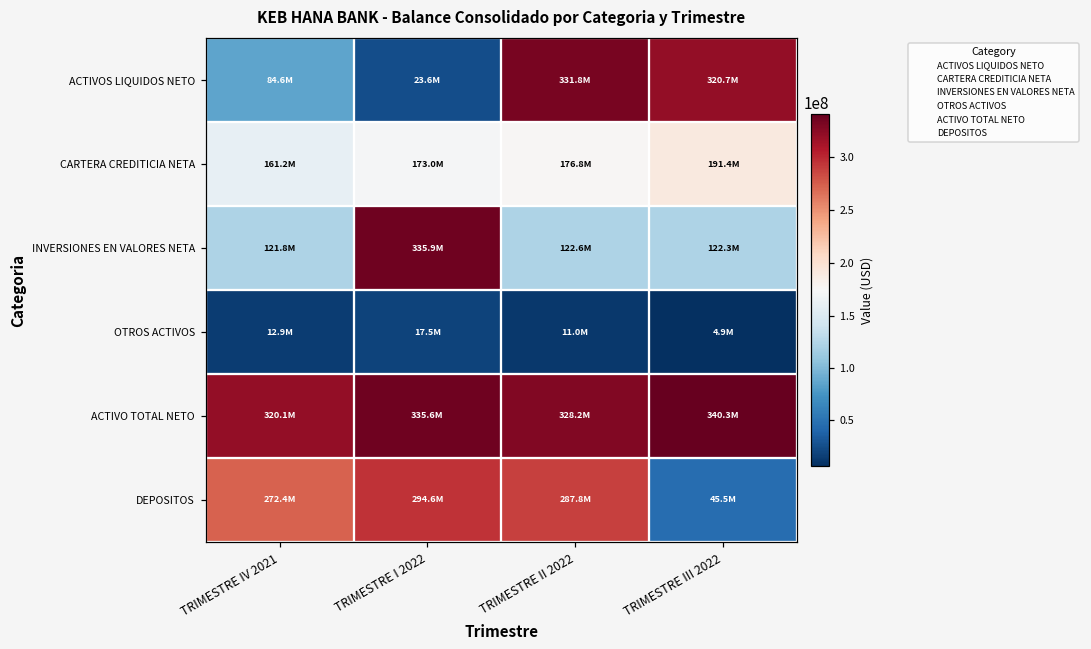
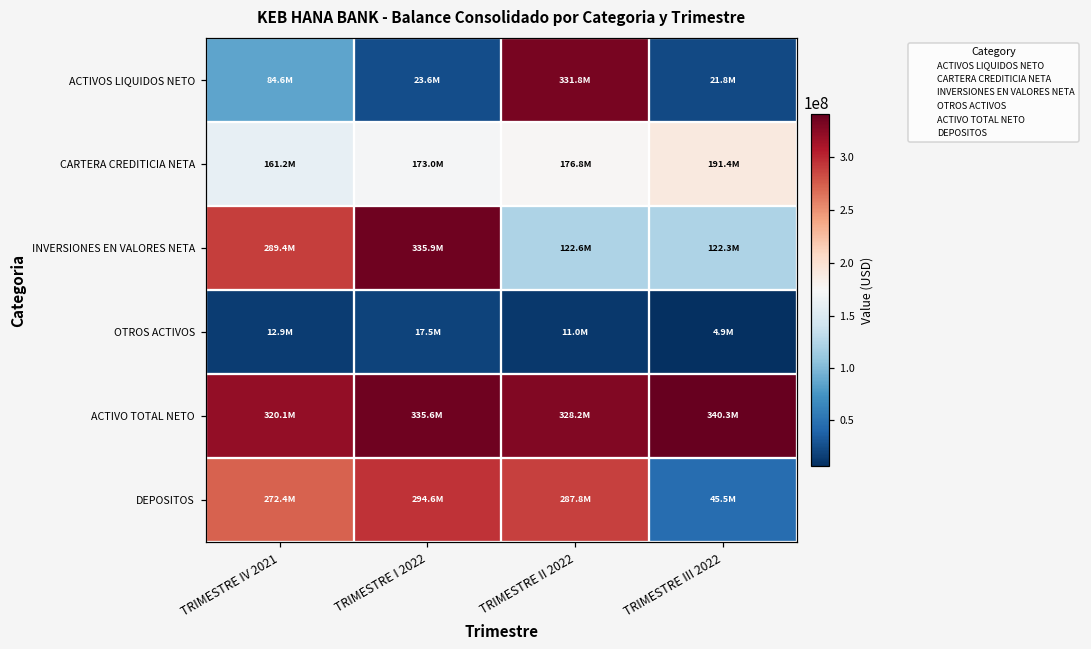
  {
    "ACTIVOS LIQUIDOS NETO": {
      "TRIMESTRE IV 2021": "84.6M",
      "TRIMESTRE I 2022": "23.6M",
      "TRIMESTRE II 2022": "331.8M",
-     "TRIMESTRE III 2022": "320.7M"
+     "TRIMESTRE III 2022": "21.8M"
    },
    "CARTERA CREDITICIA NETA": {
      "TRIMESTRE IV 2021": "161.2M",
      "TRIMESTRE I 2022": "173.0M",
      "TRIMESTRE II 2022": "176.8M",
      "TRIMESTRE III 2022": "191.4M"
    },
    "INVERSIONES EN VALORES NETA": {
-     "TRIMESTRE IV 2021": "121.8M",
+     "TRIMESTRE IV 2021": "289.4M",
      "TRIMESTRE I 2022": "335.9M",
      "TRIMESTRE II 2022": "122.6M",
      "TRIMESTRE III 2022": "122.3M"
    },
    "OTROS ACTIVOS": {
      "TRIMESTRE IV 2021": "12.9M",
      "TRIMESTRE I 2022": "17.5M",
      "TRIMESTRE II 2022": "11.0M",
      "TRIMESTRE III 2022": "4.9M"
    },
    "ACTIVO TOTAL NETO": {
      "TRIMESTRE IV 2021": "320.1M",
      "TRIMESTRE I 2022": "335.6M",
      "TRIMESTRE II 2022": "328.2M",
      "TRIMESTRE III 2022": "340.3M"
    },
    "DEPOSITOS": {
      "TRIMESTRE IV 2021": "272.4M",
      "TRIMESTRE I 2022": "294.6M",
      "TRIMESTRE II 2022": "287.8M",
      "TRIMESTRE III 2022": "45.5M"
    }
  }
